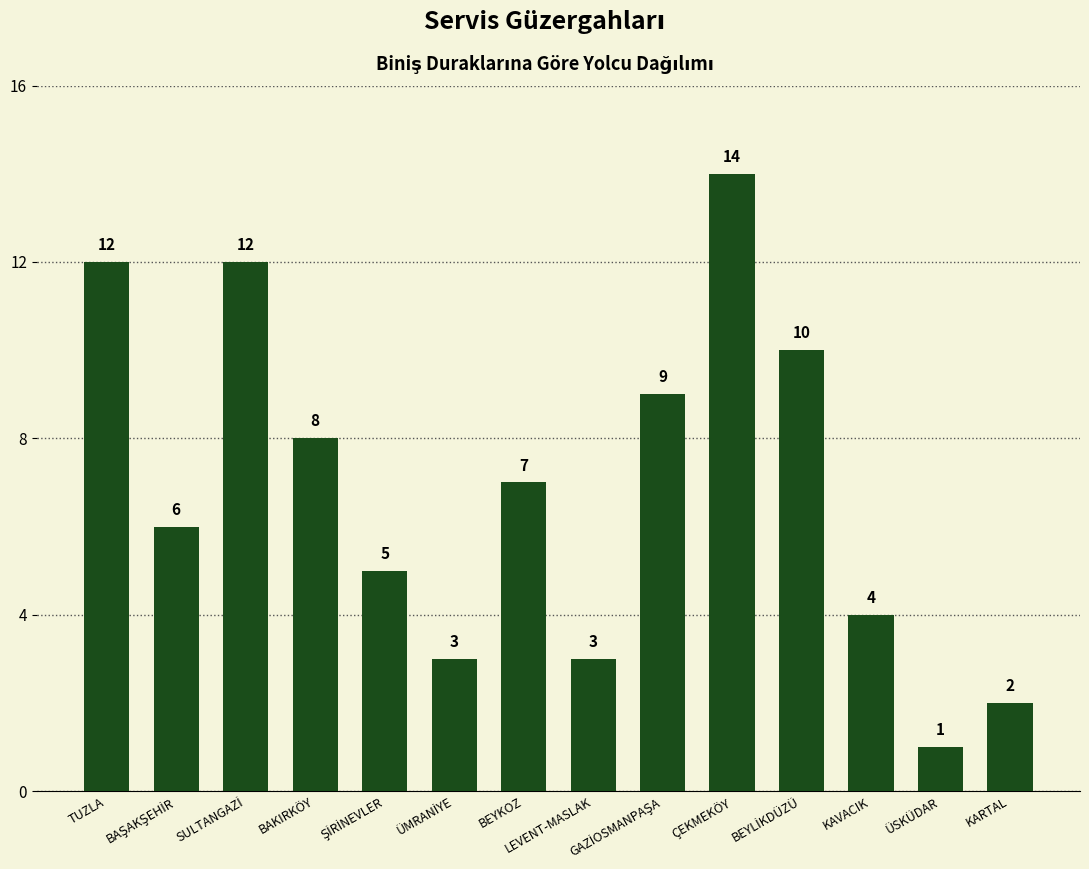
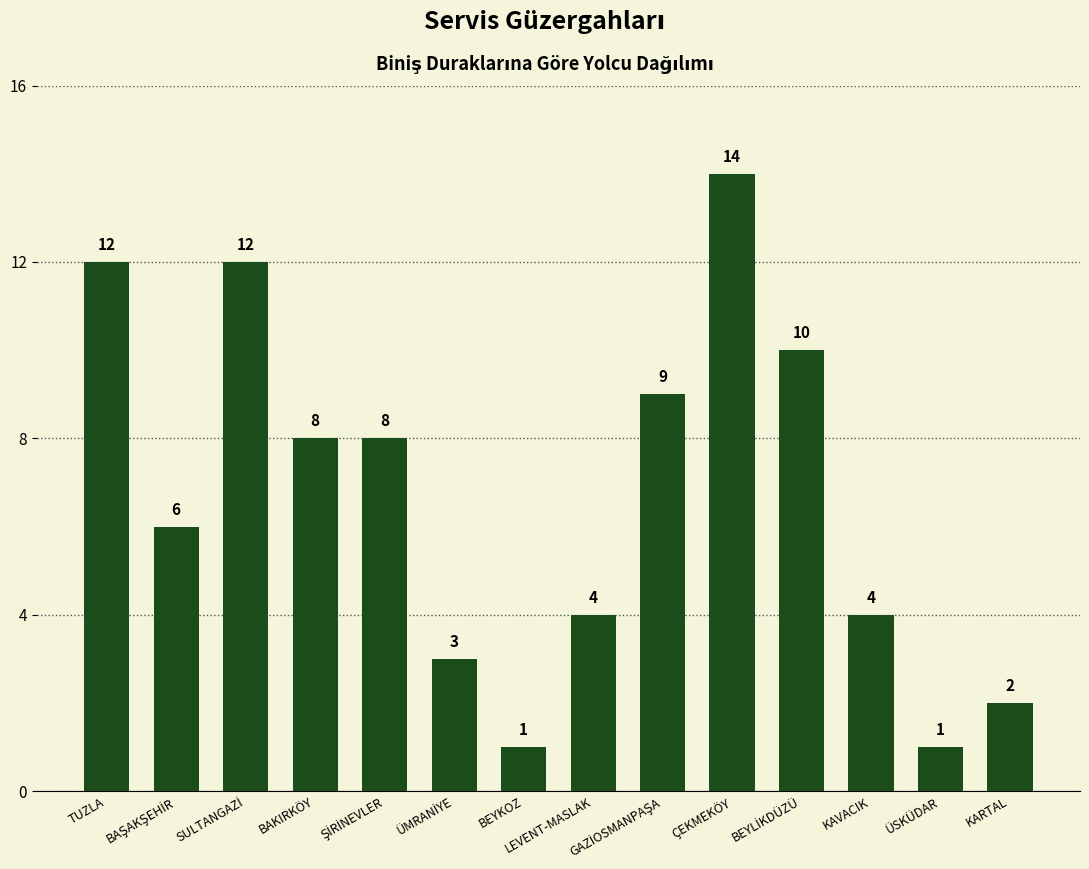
  {
    "TUZLA": 12,
    "BAŞAKŞEHİR": 6,
    "SULTANGAZİ": 12,
    "BAKIRKÖY": 8,
-   "ŞİRİNEVLER": 5,
+   "ŞİRİNEVLER": 8,
    "ÜMRANİYE": 3,
-   "BEYKOZ": 7,
-   "LEVENT-MASLAK": 3,
+   "BEYKOZ": 1,
+   "LEVENT-MASLAK": 4,
    "GAZİOSMANPAŞA": 9,
    "ÇEKMEKÖY": 14,
    "BEYLİKDÜZÜ": 10,
    "KAVACIK": 4,
    "ÜSKÜDAR": 1,
    "KARTAL": 2
  }
